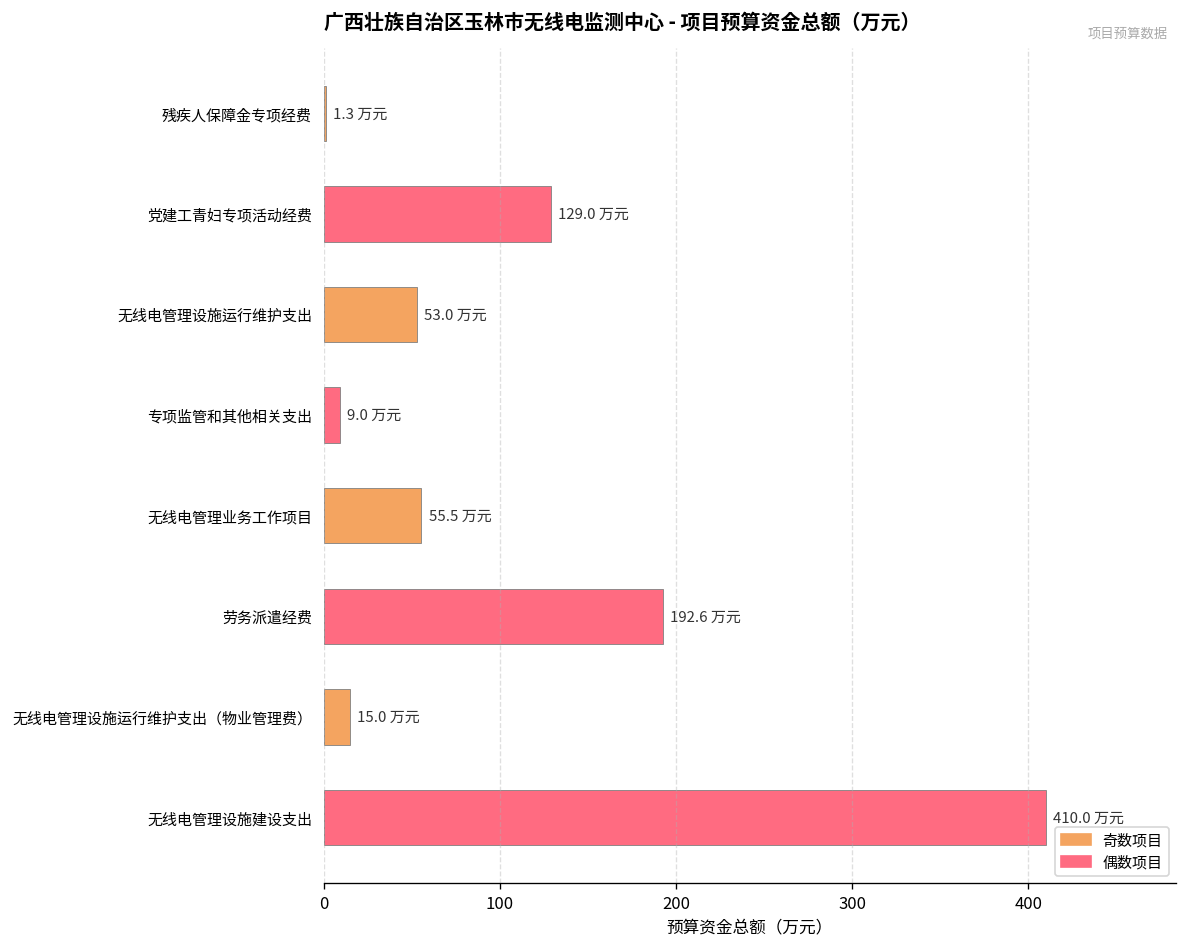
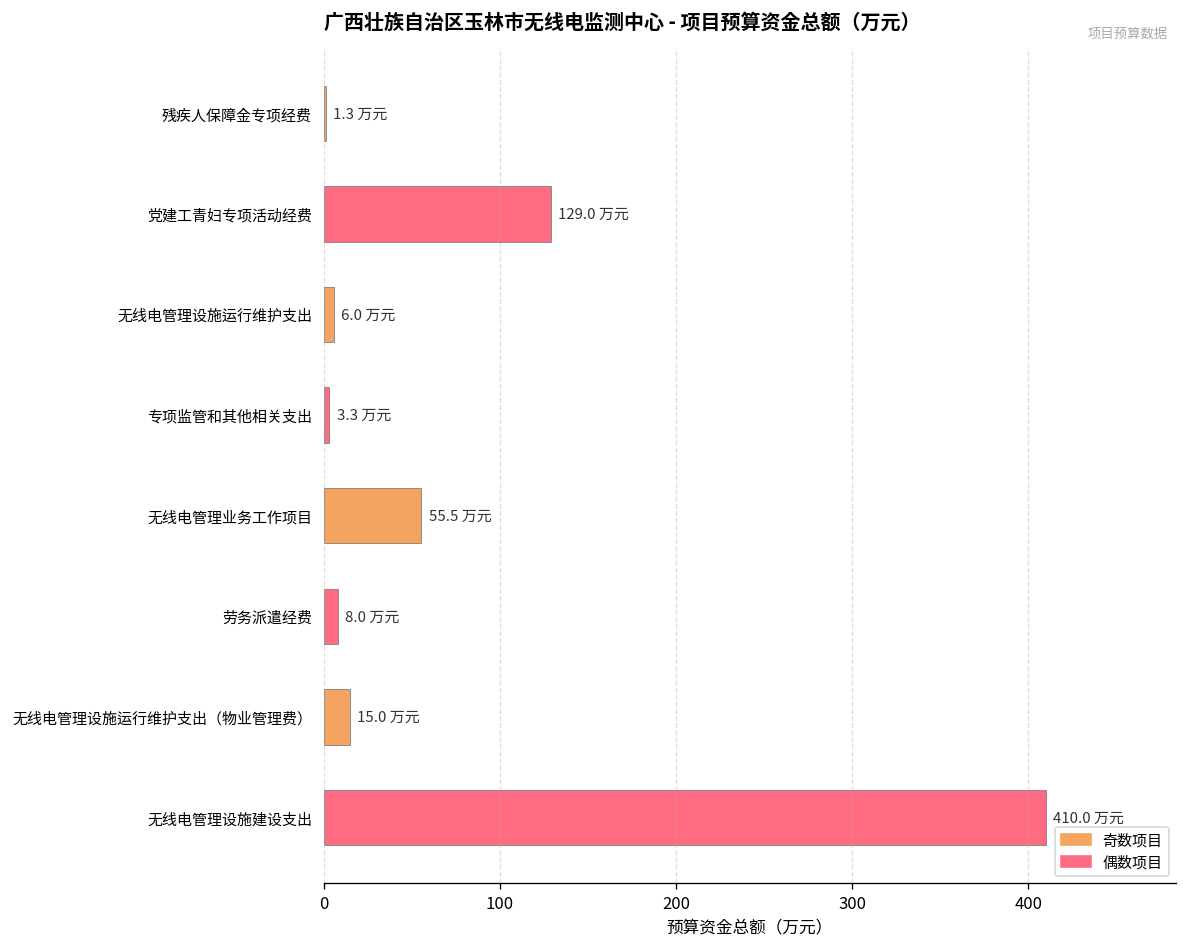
  {
    "残疾人保障金专项经费": 1.3,
    "党建工青妇专项活动经费": 129.0,
-   "无线电管理设施运行维护支出": 53.0,
-   "专项监管和其他相关支出": 9.0,
+   "无线电管理设施运行维护支出": 6.0,
+   "专项监管和其他相关支出": 3.3,
    "无线电管理业务工作项目": 55.5,
-   "劳务派遣经费": 192.6,
+   "劳务派遣经费": 8.0,
    "无线电管理设施运行维护支出（物业管理费）": 15.0
  }
